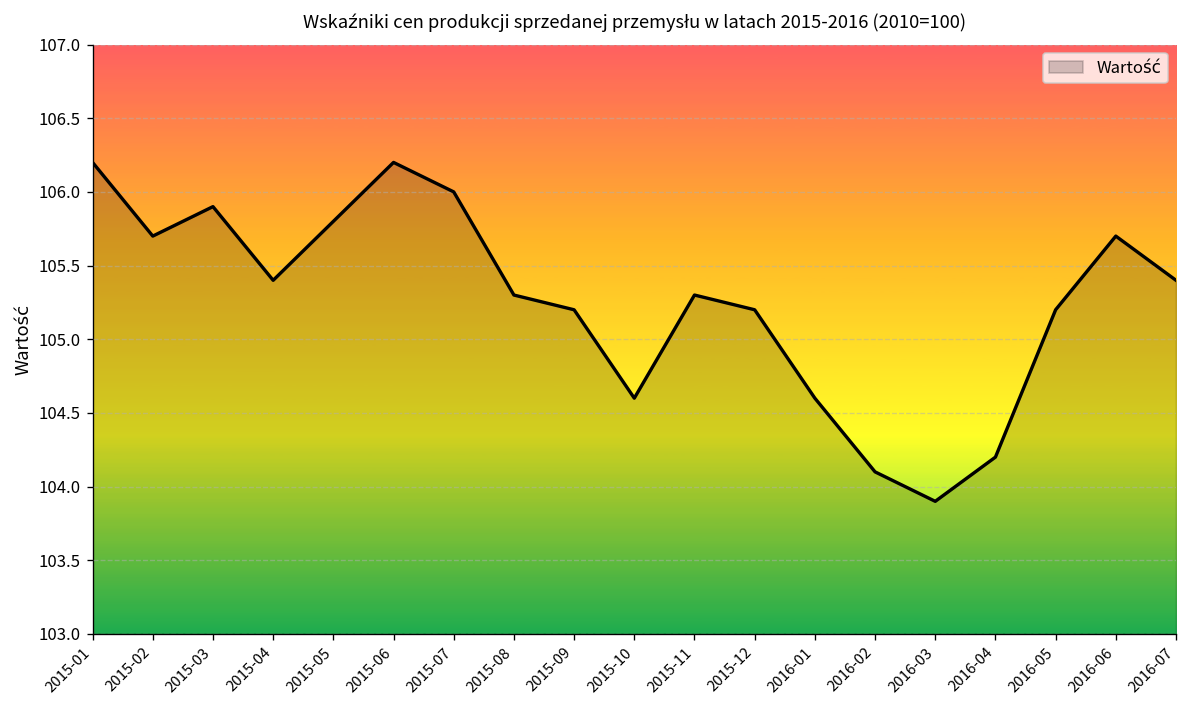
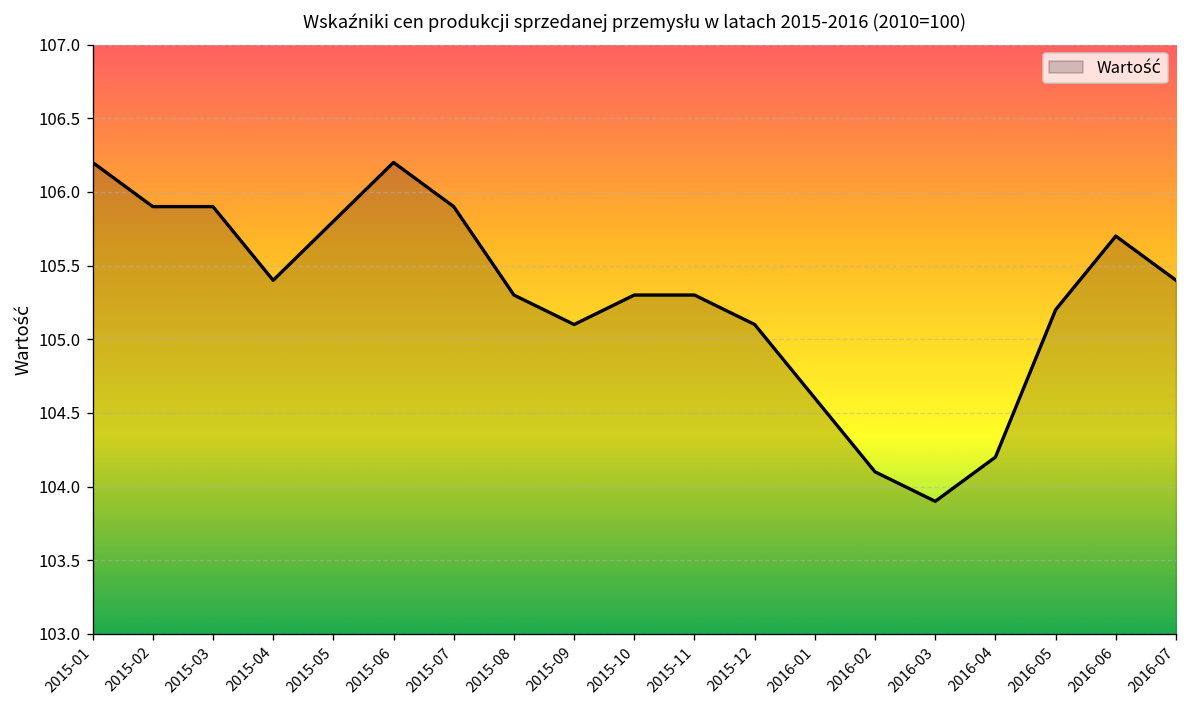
  {
    "2015-01": 106.2,
-   "2015-02": 105.7,
+   "2015-02": 105.9,
    "2015-03": 105.9,
    "2015-04": 105.4,
    "2015-05": 105.8,
    "2015-06": 106.2,
-   "2015-07": 106.0,
+   "2015-07": 105.9,
    "2015-08": 105.3,
-   "2015-09": 105.2,
-   "2015-10": 104.6,
+   "2015-09": 105.1,
+   "2015-10": 105.3,
    "2015-11": 105.3,
-   "2015-12": 105.2,
+   "2015-12": 105.1,
    "2016-01": 104.6,
    "2016-02": 104.1,
    "2016-03": 103.9,
    "2016-04": 104.2,
    "2016-05": 105.2,
    "2016-06": 105.7,
    "2016-07": 105.4
  }
